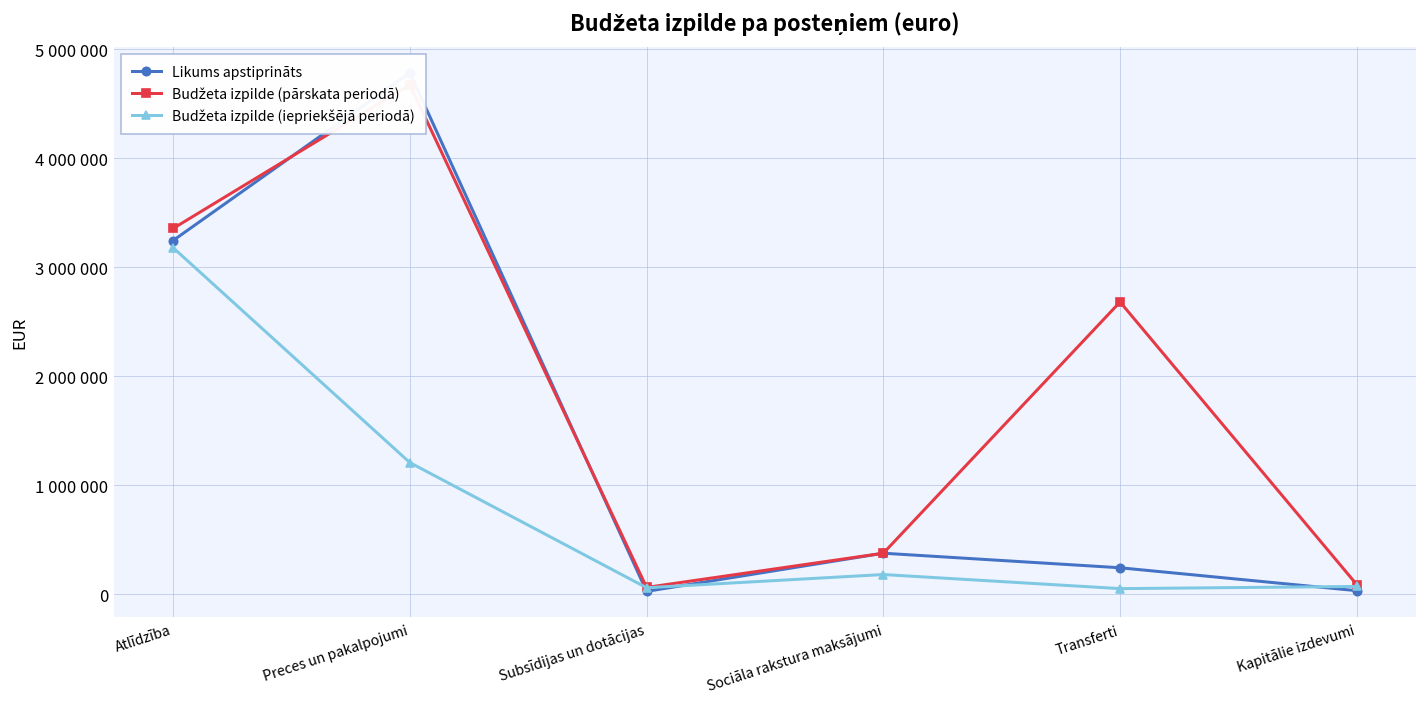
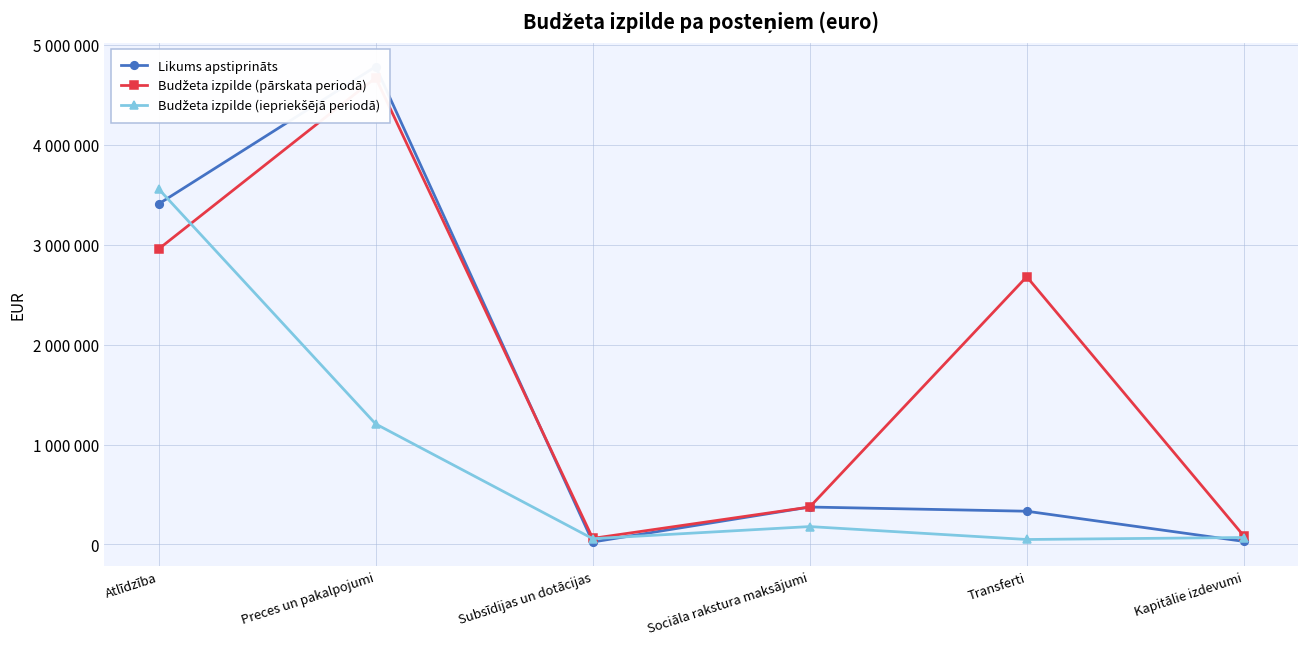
  {
    "Likums apstiprināts": {
-     "Atlīdzība": 3200000,
+     "Atlīdzība": 3400000,
      "Subsīdijas un dotācijas": 0,
-     "Transferti": 200000,
+     "Transferti": 300000,
      "Kapitālie izdevumi": 0
    },
    "Budžeta izpilde (pārskata periodā)": {
-     "Atlīdzība": 3400000,
+     "Atlīdzība": 3000000,
      "Transferti": 2700000
    },
    "Budžeta izpilde (iepriekšējā periodā)": {
-     "Atlīdzība": 3200000,
+     "Atlīdzība": 3600000,
      "Preces un pakalpojumi": 1200000,
      "Sociāla rakstura maksājumi": 200000,
      "Transferti": 0
    }
  }
